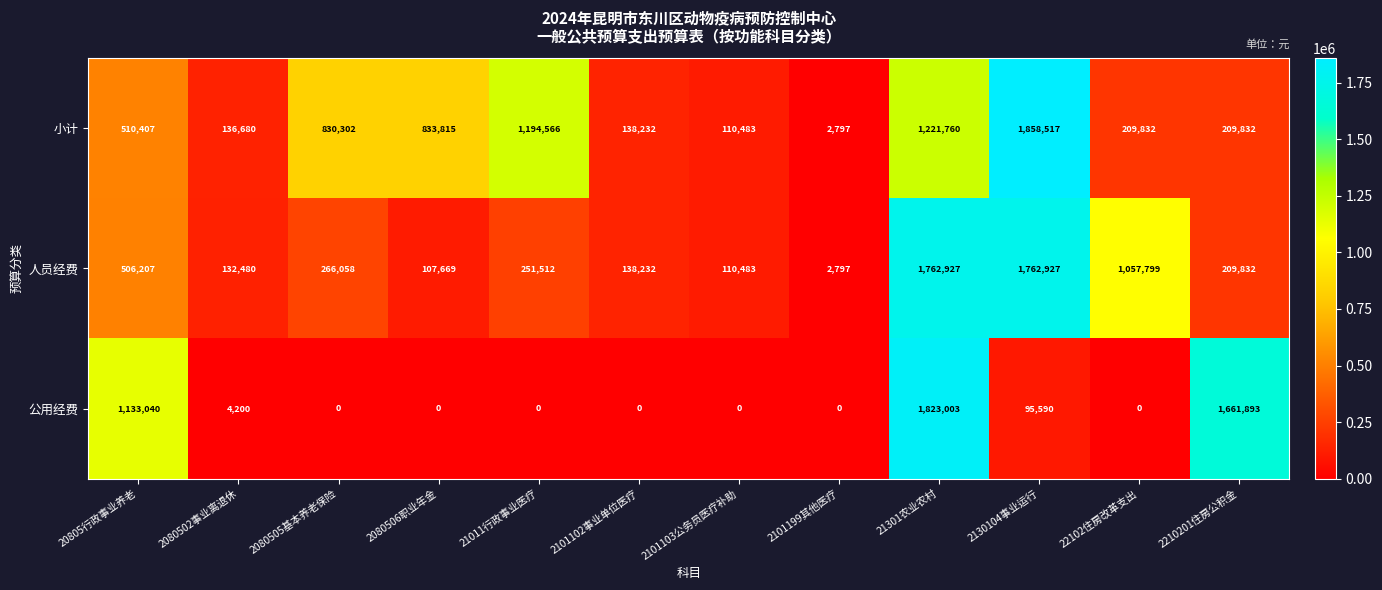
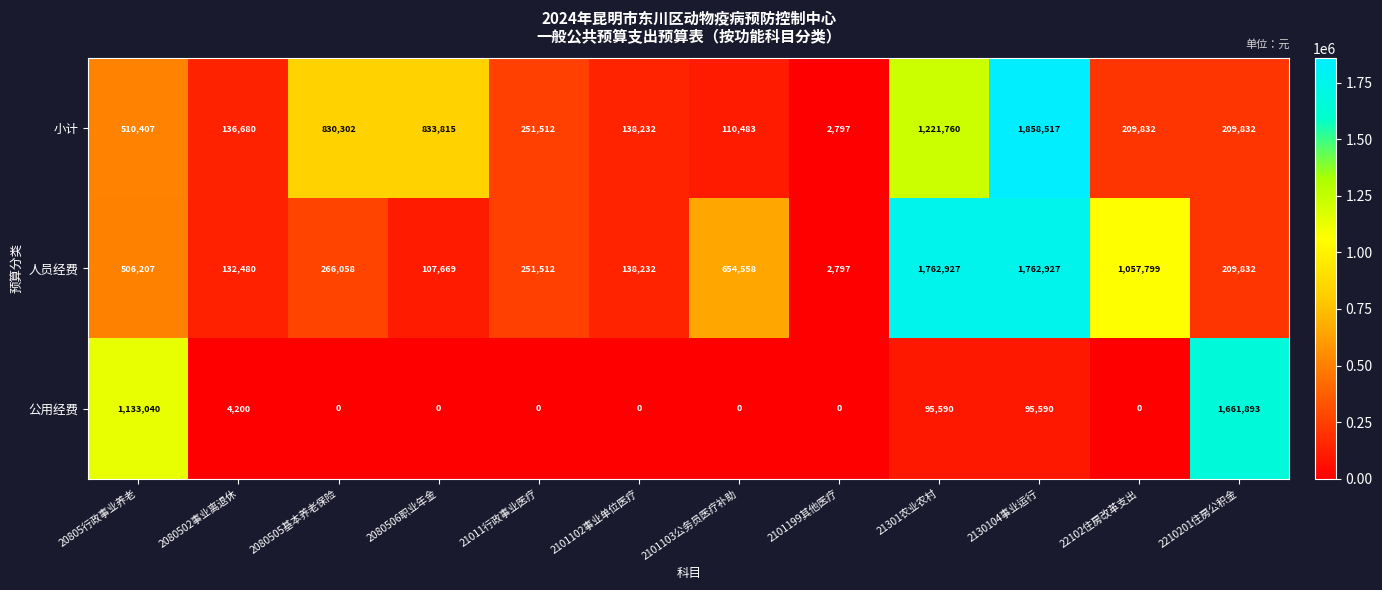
  {
    "小计": {
      "20805行政事业养老": "510,407",
      "2080502事业离退休": "136,680",
      "2080505基本养老保险": "830,302",
      "2080506职业年金": "833,815",
-     "21011行政事业医疗": "1,194,566",
+     "21011行政事业医疗": "251,512",
      "2101102事业单位医疗": "138,232",
      "2101103公务员医疗补助": "110,483",
      "2101199其他医疗": "2,797",
      "21301农业农村": "1,221,760",
      "2130104事业运行": "1,858,517",
      "22102住房改革支出": "209,832",
      "2210201住房公积金": "209,832"
    },
    "人员经费": {
      "20805行政事业养老": "506,207",
      "2080502事业离退休": "132,480",
      "2080505基本养老保险": "266,058",
      "2080506职业年金": "107,669",
      "21011行政事业医疗": "251,512",
      "2101102事业单位医疗": "138,232",
-     "2101103公务员医疗补助": "110,483",
+     "2101103公务员医疗补助": "654,558",
      "2101199其他医疗": "2,797",
      "21301农业农村": "1,762,927",
      "2130104事业运行": "1,762,927",
      "22102住房改革支出": "1,057,799",
      "2210201住房公积金": "209,832"
    },
    "公用经费": {
      "20805行政事业养老": "1,133,040",
      "2080502事业离退休": "4,200",
      "2080505基本养老保险": "0",
      "2080506职业年金": "0",
      "21011行政事业医疗": "0",
      "2101102事业单位医疗": "0",
      "2101103公务员医疗补助": "0",
      "2101199其他医疗": "0",
-     "21301农业农村": "1,823,003",
+     "21301农业农村": "95,590",
      "2130104事业运行": "95,590",
      "22102住房改革支出": "0",
      "2210201住房公积金": "1,661,893"
    }
  }
